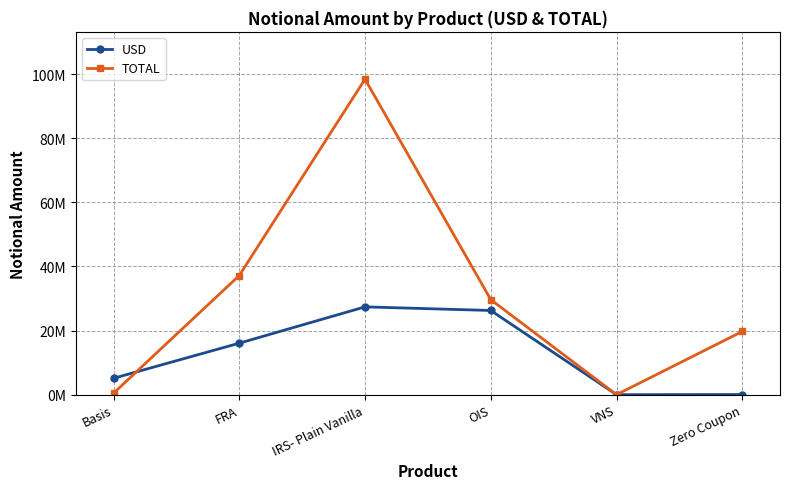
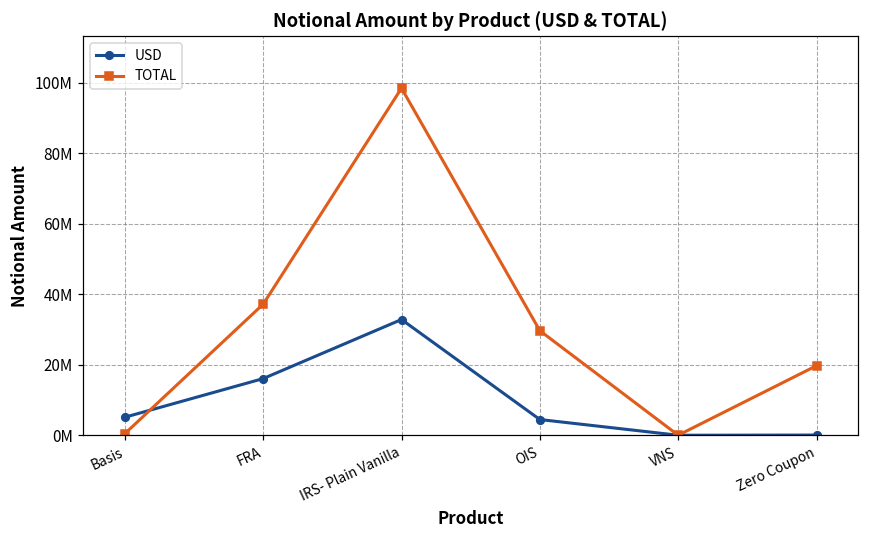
  {
    "USD": {
      "Basis": 5000000,
      "FRA": 16000000,
-     "IRS- Plain Vanilla": 27000000,
-     "OIS": 26000000,
+     "IRS- Plain Vanilla": 33000000,
+     "OIS": 4000000,
      "Zero Coupon": 0
    },
    "TOTAL": {
      "Basis": 0,
      "FRA": 37000000,
      "IRS- Plain Vanilla": 98000000,
      "OIS": 30000000,
      "Zero Coupon": 20000000
    }
  }
